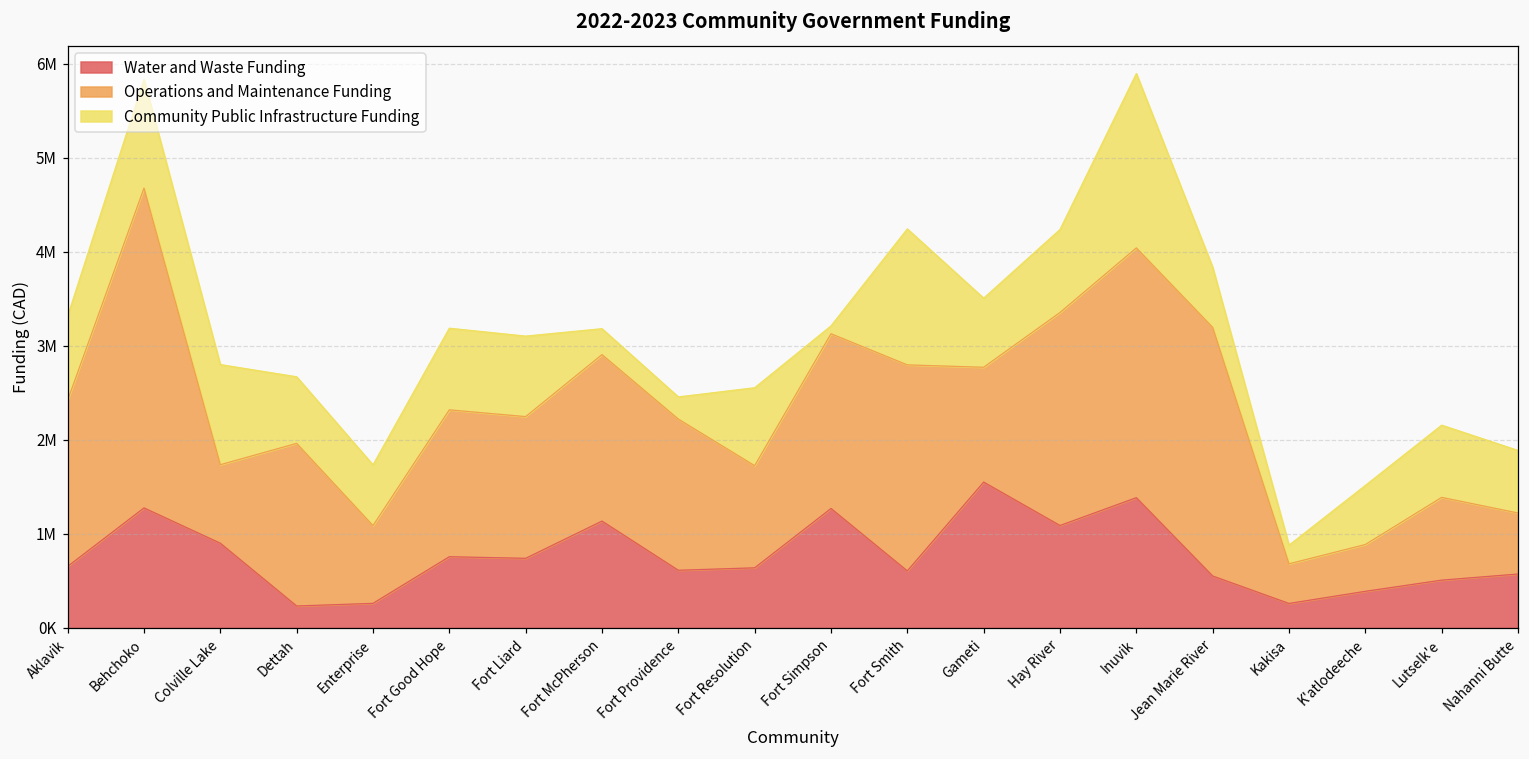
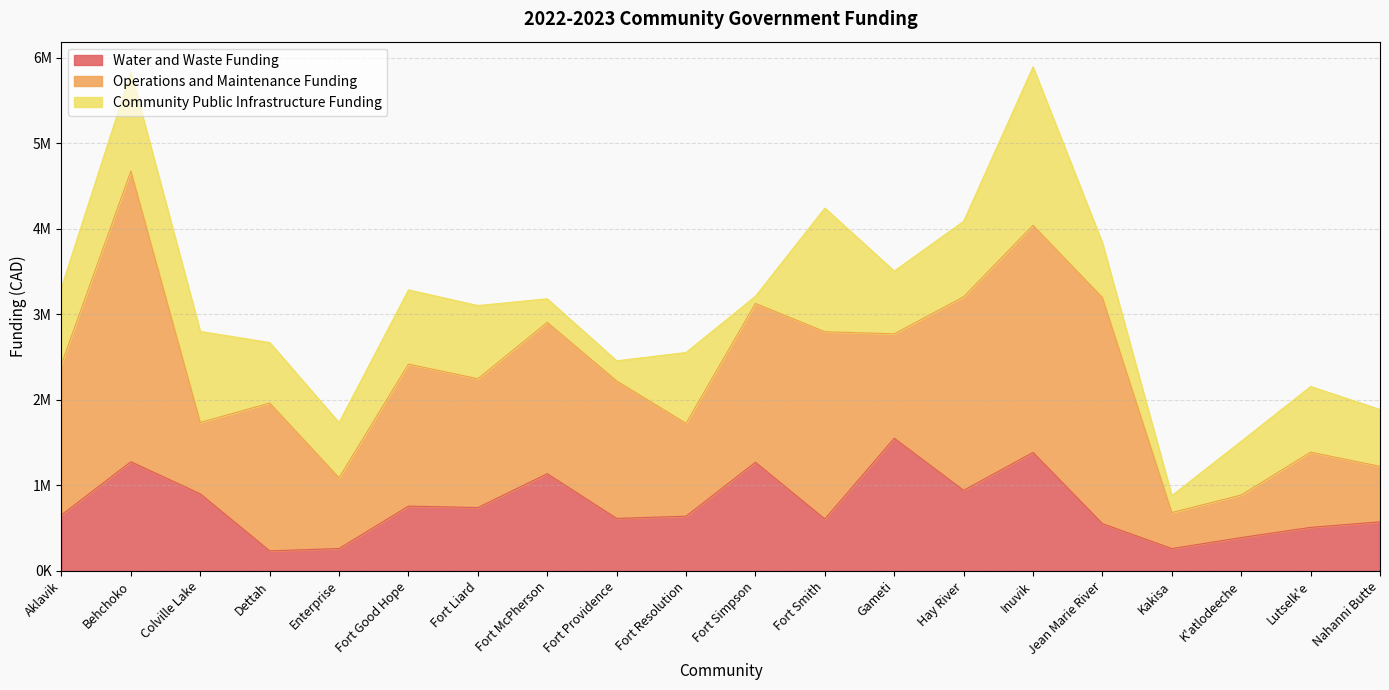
  {
    "Water and Waste Funding": {
      "Aklavik": 700000,
      "Behchoko": 1300000,
      "Colville Lake": 900000,
      "Dettah": 200000,
      "Enterprise": 300000,
      "Fort Good Hope": 800000,
      "Fort Liard": 700000,
      "Fort McPherson": 1100000,
      "Fort Providence": 600000,
      "Fort Resolution": 600000,
      "Fort Simpson": 1300000,
      "Fort Smith": 600000,
      "Gameti": 1600000,
-     "Hay River": 1100000,
+     "Hay River": 900000,
      "Inuvik": 1400000,
      "Jean Marie River": 600000,
      "Kakisa": 300000,
      "K'atlodeeche": 400000,
      "Lutselk'e": 500000,
      "Nahanni Butte": 600000
    },
    "Operations and Maintenance Funding": {
      "Aklavik": 1800000,
      "Behchoko": 3400000,
      "Colville Lake": 800000,
      "Dettah": 1700000,
      "Enterprise": 800000,
-     "Fort Good Hope": 1600000,
+     "Fort Good Hope": 1700000,
      "Fort Liard": 1500000,
      "Fort McPherson": 1800000,
      "Fort Providence": 1600000,
      "Fort Resolution": 1100000,
      "Fort Simpson": 1900000,
      "Fort Smith": 2200000,
      "Gameti": 1200000,
      "Hay River": 2300000,
      "Inuvik": 2700000,
      "Jean Marie River": 2600000,
      "Kakisa": 400000,
      "K'atlodeeche": 500000,
      "Lutselk'e": 900000,
      "Nahanni Butte": 600000
    },
    "Community Public Infrastructure Funding": {
      "Aklavik": 900000,
      "Colville Lake": 1100000,
      "Dettah": 700000,
      "Enterprise": 600000,
      "Fort Good Hope": 900000,
      "Fort Liard": 900000,
      "Fort McPherson": 300000,
      "Fort Providence": 200000,
      "Fort Resolution": 800000,
      "Fort Simpson": 100000,
      "Fort Smith": 1400000,
      "Gameti": 700000,
      "Hay River": 900000,
      "Inuvik": 1900000,
      "Jean Marie River": 600000,
      "Kakisa": 200000,
      "K'atlodeeche": 600000,
      "Lutselk'e": 800000,
      "Nahanni Butte": 700000
    }
  }
